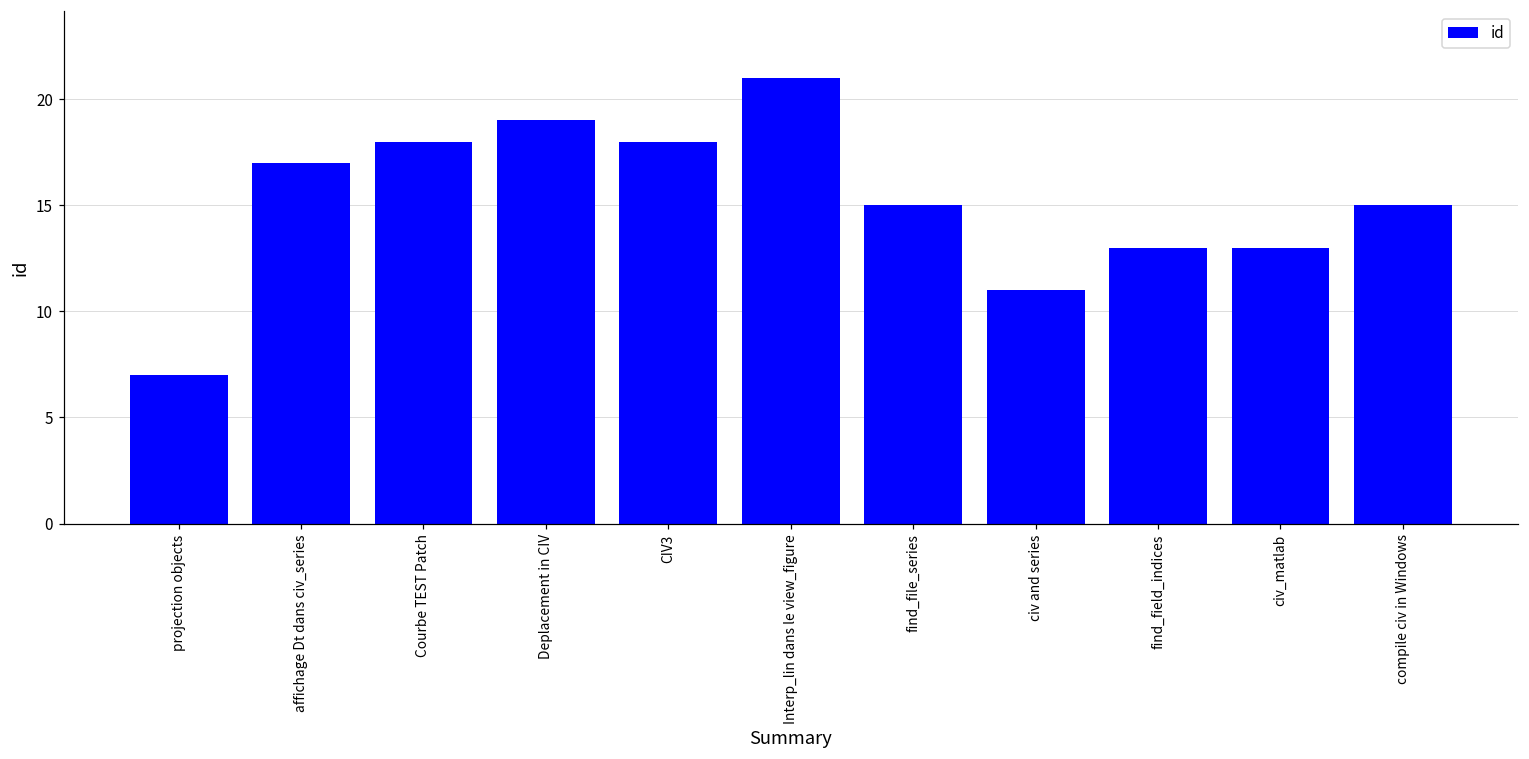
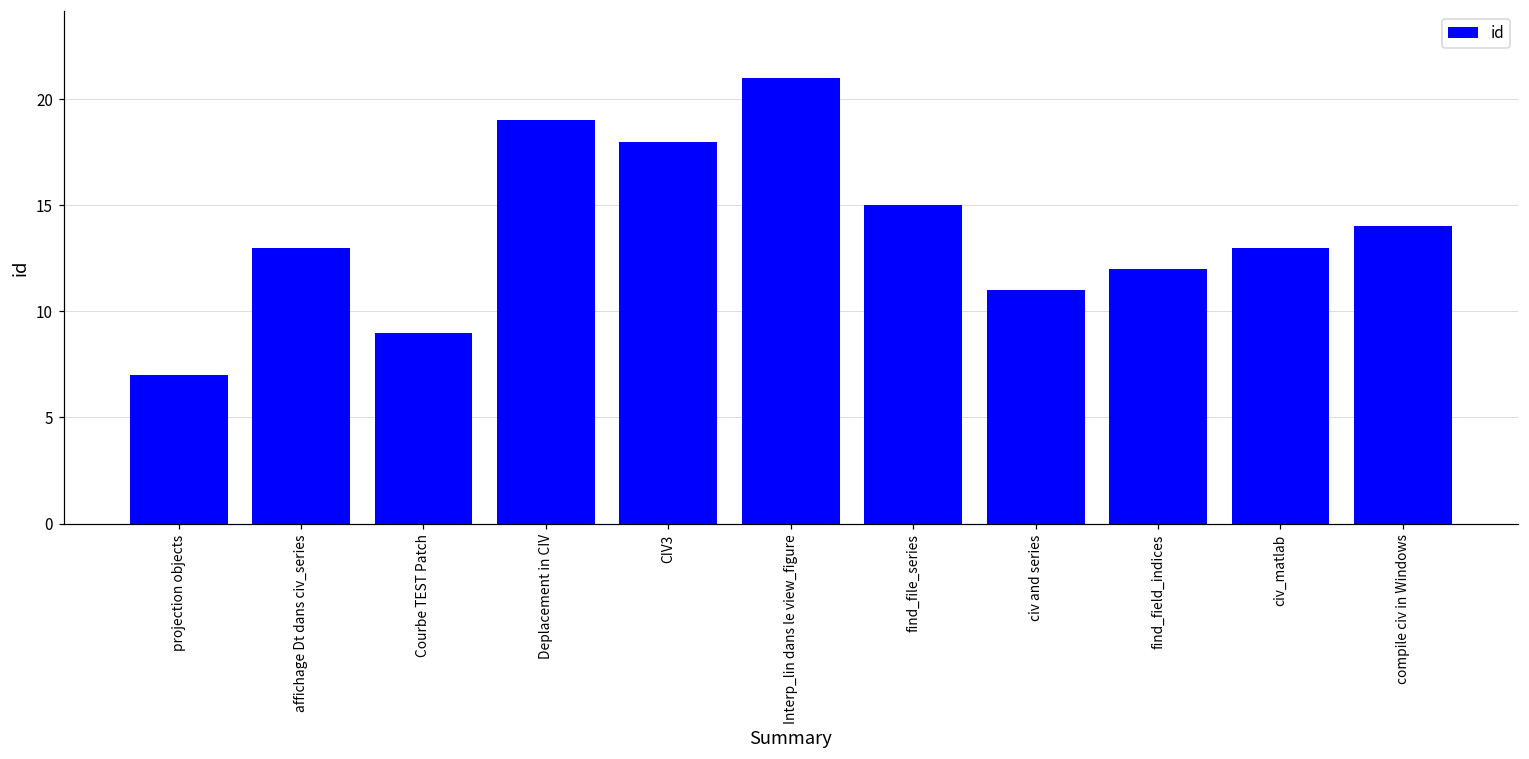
  {
    "projection objects": 7,
-   "affichage Dt dans civ_series": 17,
-   "Courbe TEST Patch": 18,
+   "affichage Dt dans civ_series": 13,
+   "Courbe TEST Patch": 9,
    "Deplacement in CIV": 19,
    "CIV3": 18,
    "Interp_lin dans le view_figure": 21,
    "find_file_series": 15,
    "civ and series": 11,
-   "find_field_indices": 13,
+   "find_field_indices": 12,
    "civ_matlab": 13,
-   "compile civ in Windows": 15
+   "compile civ in Windows": 14
  }
